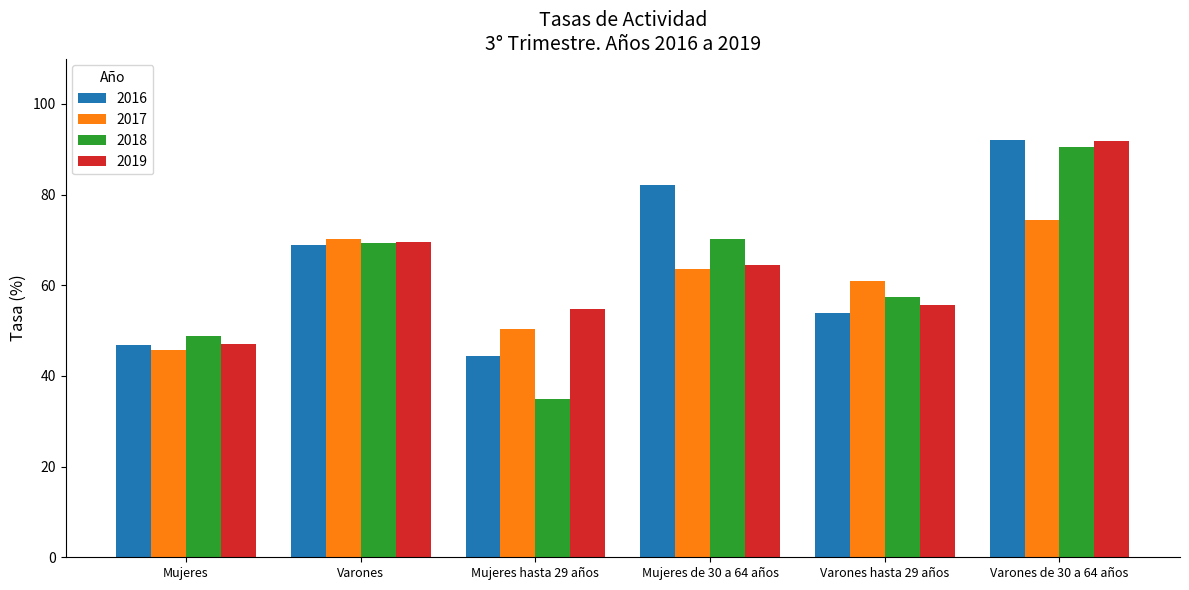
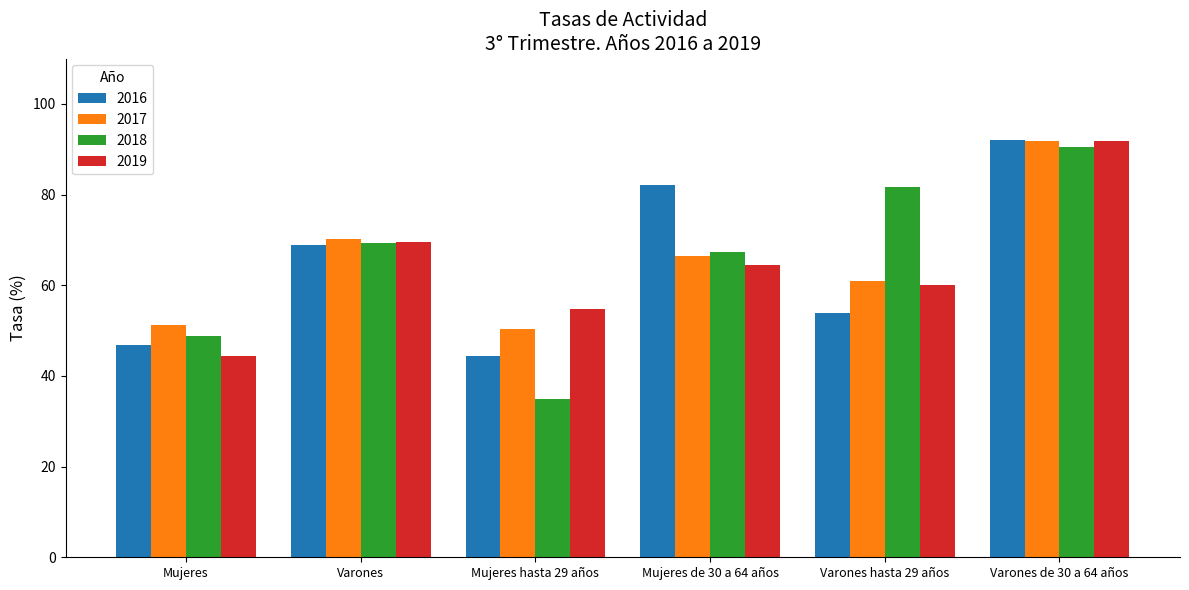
  {
    "2016": {
      "Mujeres": 47,
      "Varones": 69,
      "Mujeres hasta 29 años": 44,
      "Mujeres de 30 a 64 años": 82,
      "Varones hasta 29 años": 54,
      "Varones de 30 a 64 años": 92
    },
    "2017": {
-     "Mujeres": 46,
+     "Mujeres": 51,
      "Varones": 70,
      "Mujeres hasta 29 años": 50,
-     "Mujeres de 30 a 64 años": 63,
+     "Mujeres de 30 a 64 años": 66,
      "Varones hasta 29 años": 61,
-     "Varones de 30 a 64 años": 74
+     "Varones de 30 a 64 años": 92
    },
    "2018": {
      "Mujeres": 49,
      "Varones": 69,
      "Mujeres hasta 29 años": 35,
-     "Mujeres de 30 a 64 años": 70,
-     "Varones hasta 29 años": 57,
+     "Mujeres de 30 a 64 años": 67,
+     "Varones hasta 29 años": 82,
      "Varones de 30 a 64 años": 90
    },
    "2019": {
-     "Mujeres": 47,
+     "Mujeres": 44,
      "Varones": 70,
      "Mujeres hasta 29 años": 55,
      "Mujeres de 30 a 64 años": 64,
-     "Varones hasta 29 años": 56,
+     "Varones hasta 29 años": 60,
      "Varones de 30 a 64 años": 92
    }
  }
